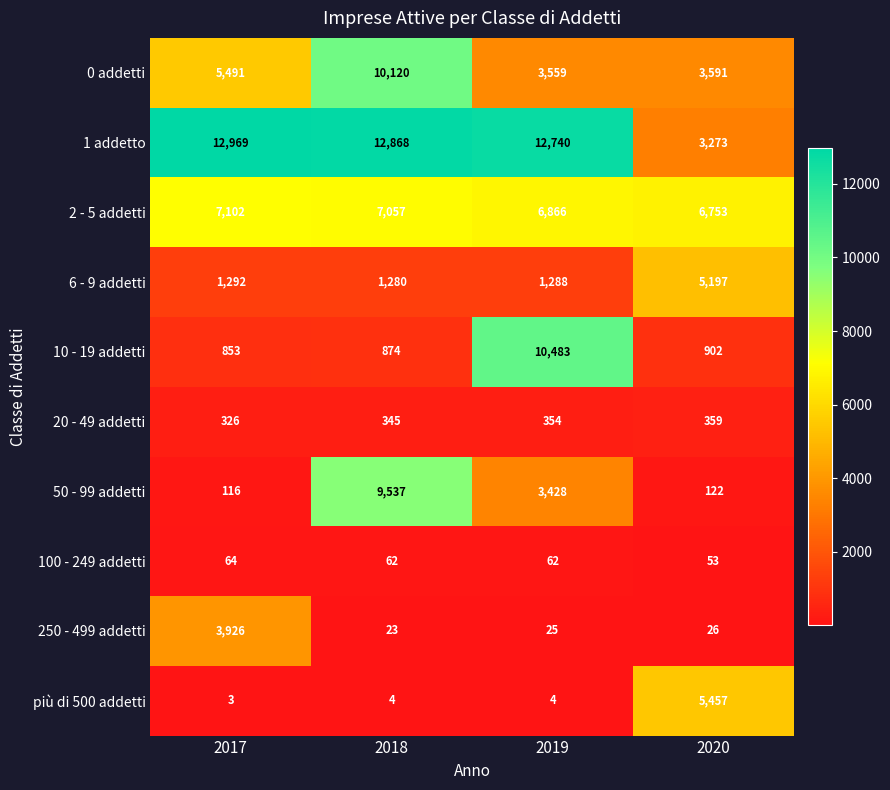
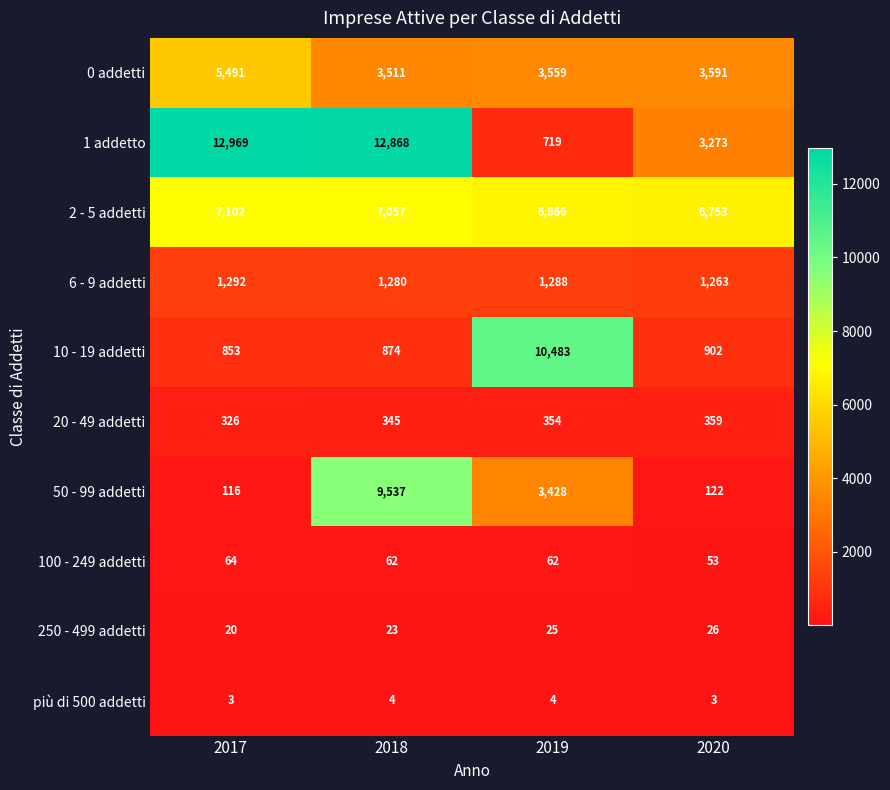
  {
    "0 addetti": {
      "2017": "5,491",
-     "2018": "10,120",
+     "2018": "3,511",
      "2019": "3,559",
      "2020": "3,591"
    },
    "1 addetto": {
      "2017": "12,969",
      "2018": "12,868",
-     "2019": "12,740",
+     "2019": "719",
      "2020": "3,273"
    },
    "2 - 5 addetti": {
      "2017": "7,102",
      "2018": "7,057",
      "2019": "6,866",
      "2020": "6,753"
    },
    "6 - 9 addetti": {
      "2017": "1,292",
      "2018": "1,280",
      "2019": "1,288",
-     "2020": "5,197"
+     "2020": "1,263"
    },
    "10 - 19 addetti": {
      "2017": "853",
      "2018": "874",
      "2019": "10,483",
      "2020": "902"
    },
    "20 - 49 addetti": {
      "2017": "326",
      "2018": "345",
      "2019": "354",
      "2020": "359"
    },
    "50 - 99 addetti": {
      "2017": "116",
      "2018": "9,537",
      "2019": "3,428",
      "2020": "122"
    },
    "100 - 249 addetti": {
      "2017": "64",
      "2018": "62",
      "2019": "62",
      "2020": "53"
    },
    "250 - 499 addetti": {
-     "2017": "3,926",
+     "2017": "20",
      "2018": "23",
      "2019": "25",
      "2020": "26"
    },
    "più di 500 addetti": {
      "2017": "3",
      "2018": "4",
      "2019": "4",
-     "2020": "5,457"
+     "2020": "3"
    }
  }
